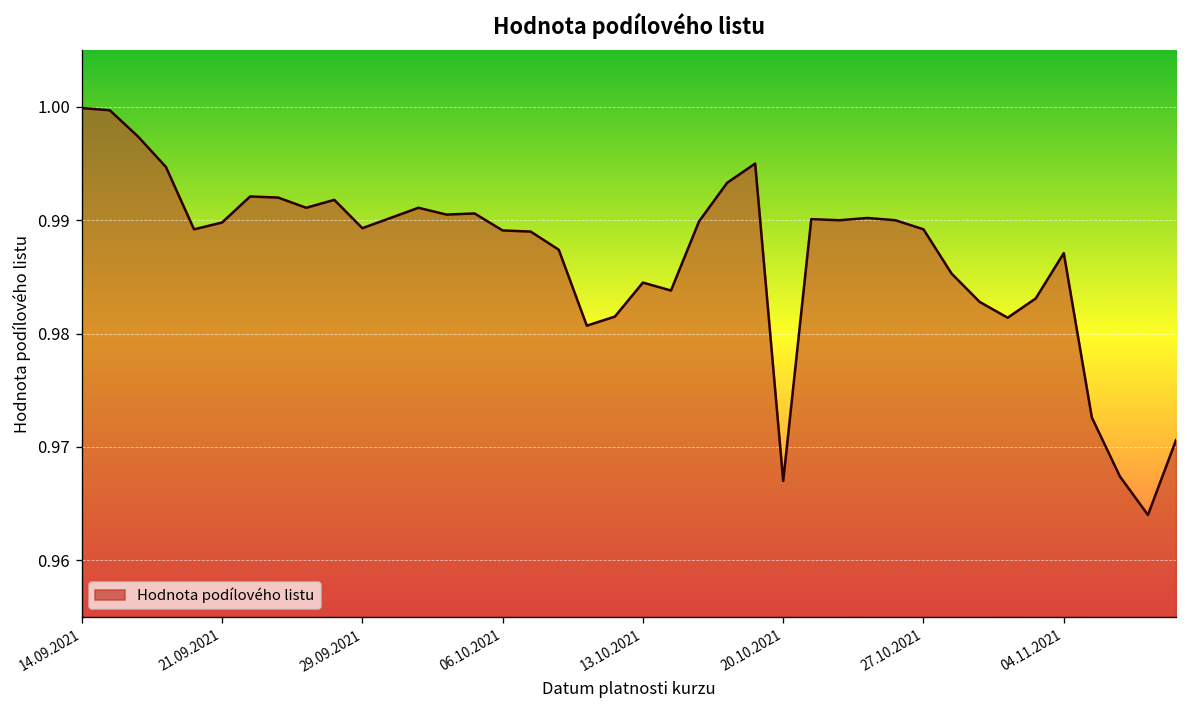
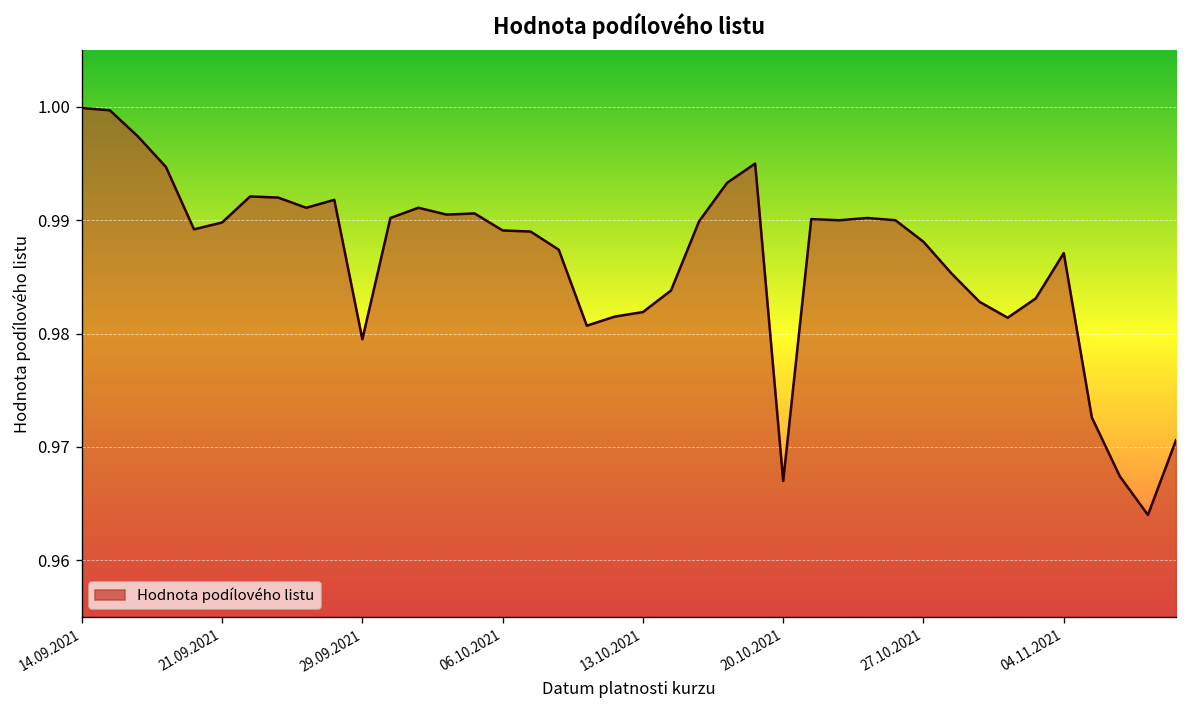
  {
    "14.09.2021": 1.000,
    "21.09.2021": 0.990,
-   "29.09.2021": 0.989,
+   "29.09.2021": 0.980,
    "06.10.2021": 0.989,
-   "13.10.2021": 0.985,
+   "13.10.2021": 0.982,
    "20.10.2021": 0.967,
-   "27.10.2021": 0.989,
+   "27.10.2021": 0.988,
    "04.11.2021": 0.987
  }
